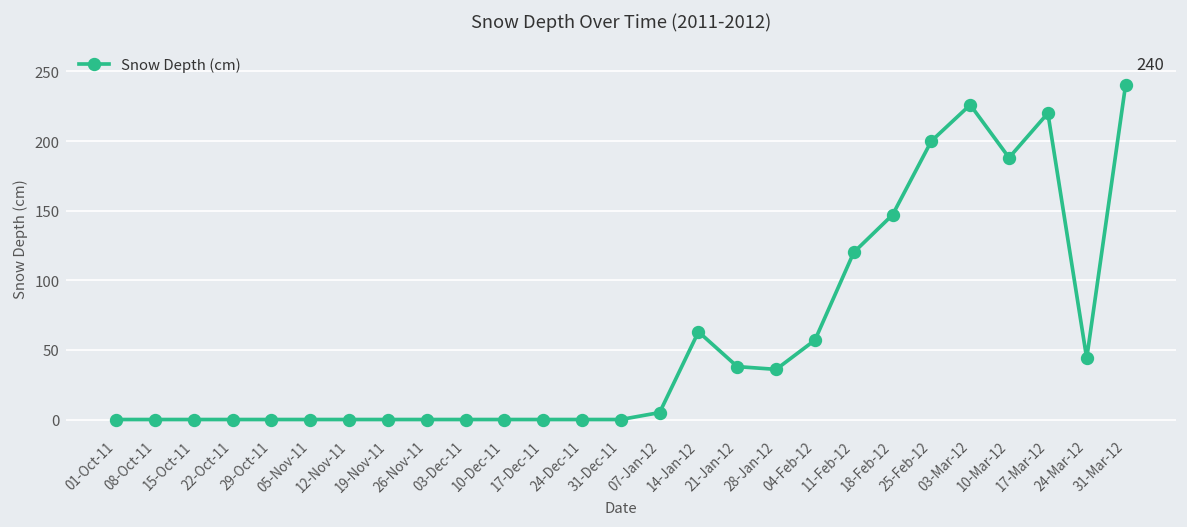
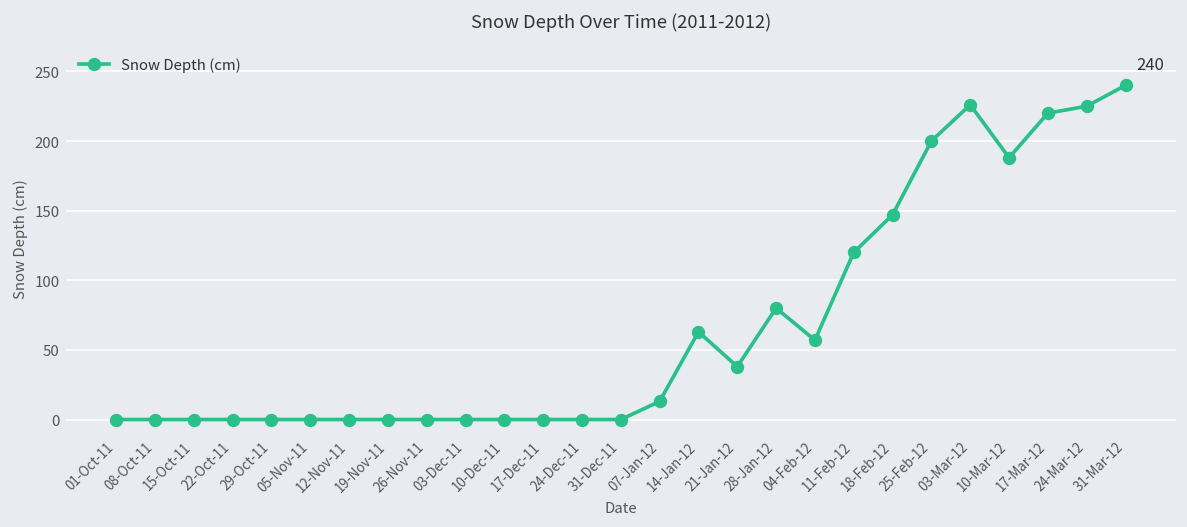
  {
    "01-Oct-11": 0,
    "08-Oct-11": 0,
    "15-Oct-11": 0,
    "22-Oct-11": 0,
    "29-Oct-11": 0,
    "05-Nov-11": 0,
    "12-Nov-11": 0,
    "19-Nov-11": 0,
    "26-Nov-11": 0,
    "03-Dec-11": 0,
    "10-Dec-11": 0,
    "17-Dec-11": 0,
    "24-Dec-11": 0,
    "31-Dec-11": 0,
-   "07-Jan-12": 5,
+   "07-Jan-12": 13,
    "14-Jan-12": 63,
    "21-Jan-12": 38,
-   "28-Jan-12": 36,
+   "28-Jan-12": 80,
    "04-Feb-12": 57,
    "11-Feb-12": 120,
    "18-Feb-12": 147,
    "25-Feb-12": 200,
    "03-Mar-12": 226,
    "10-Mar-12": 188,
    "17-Mar-12": 220,
-   "24-Mar-12": 44
+   "24-Mar-12": 225
  }
